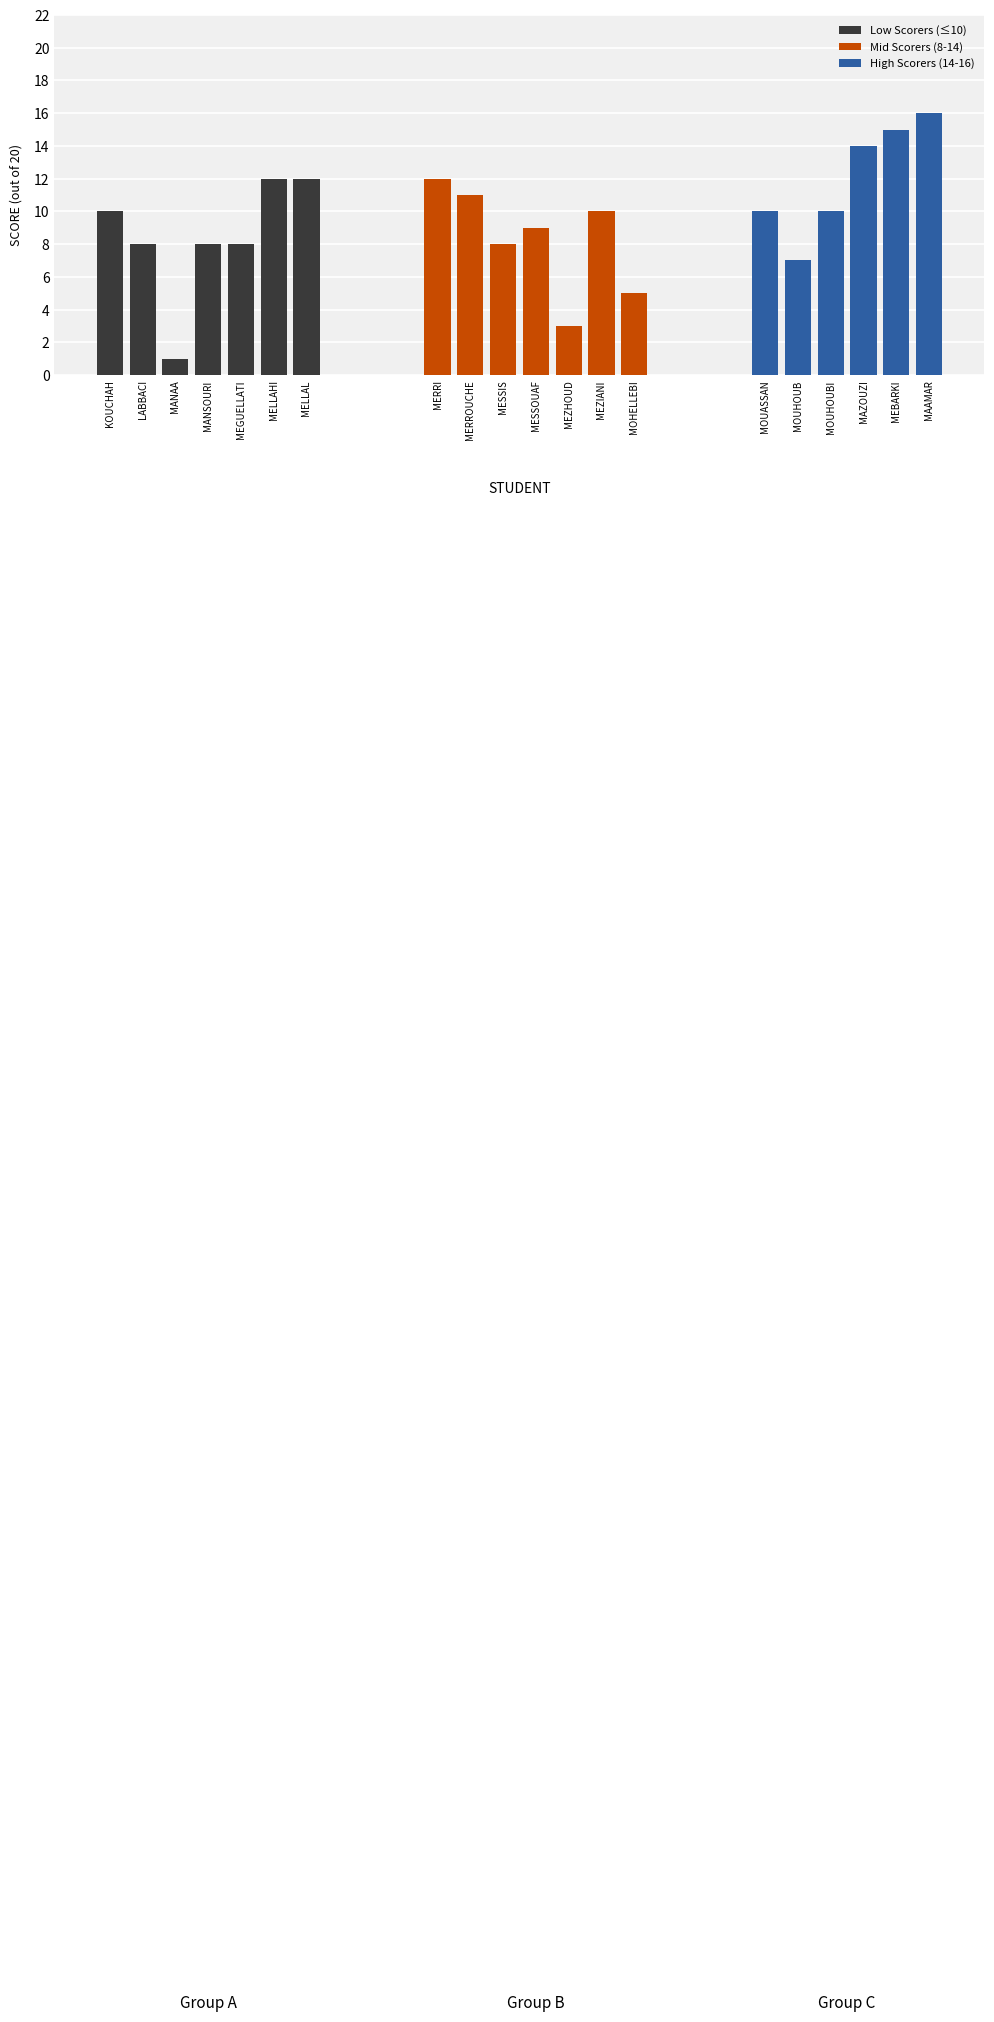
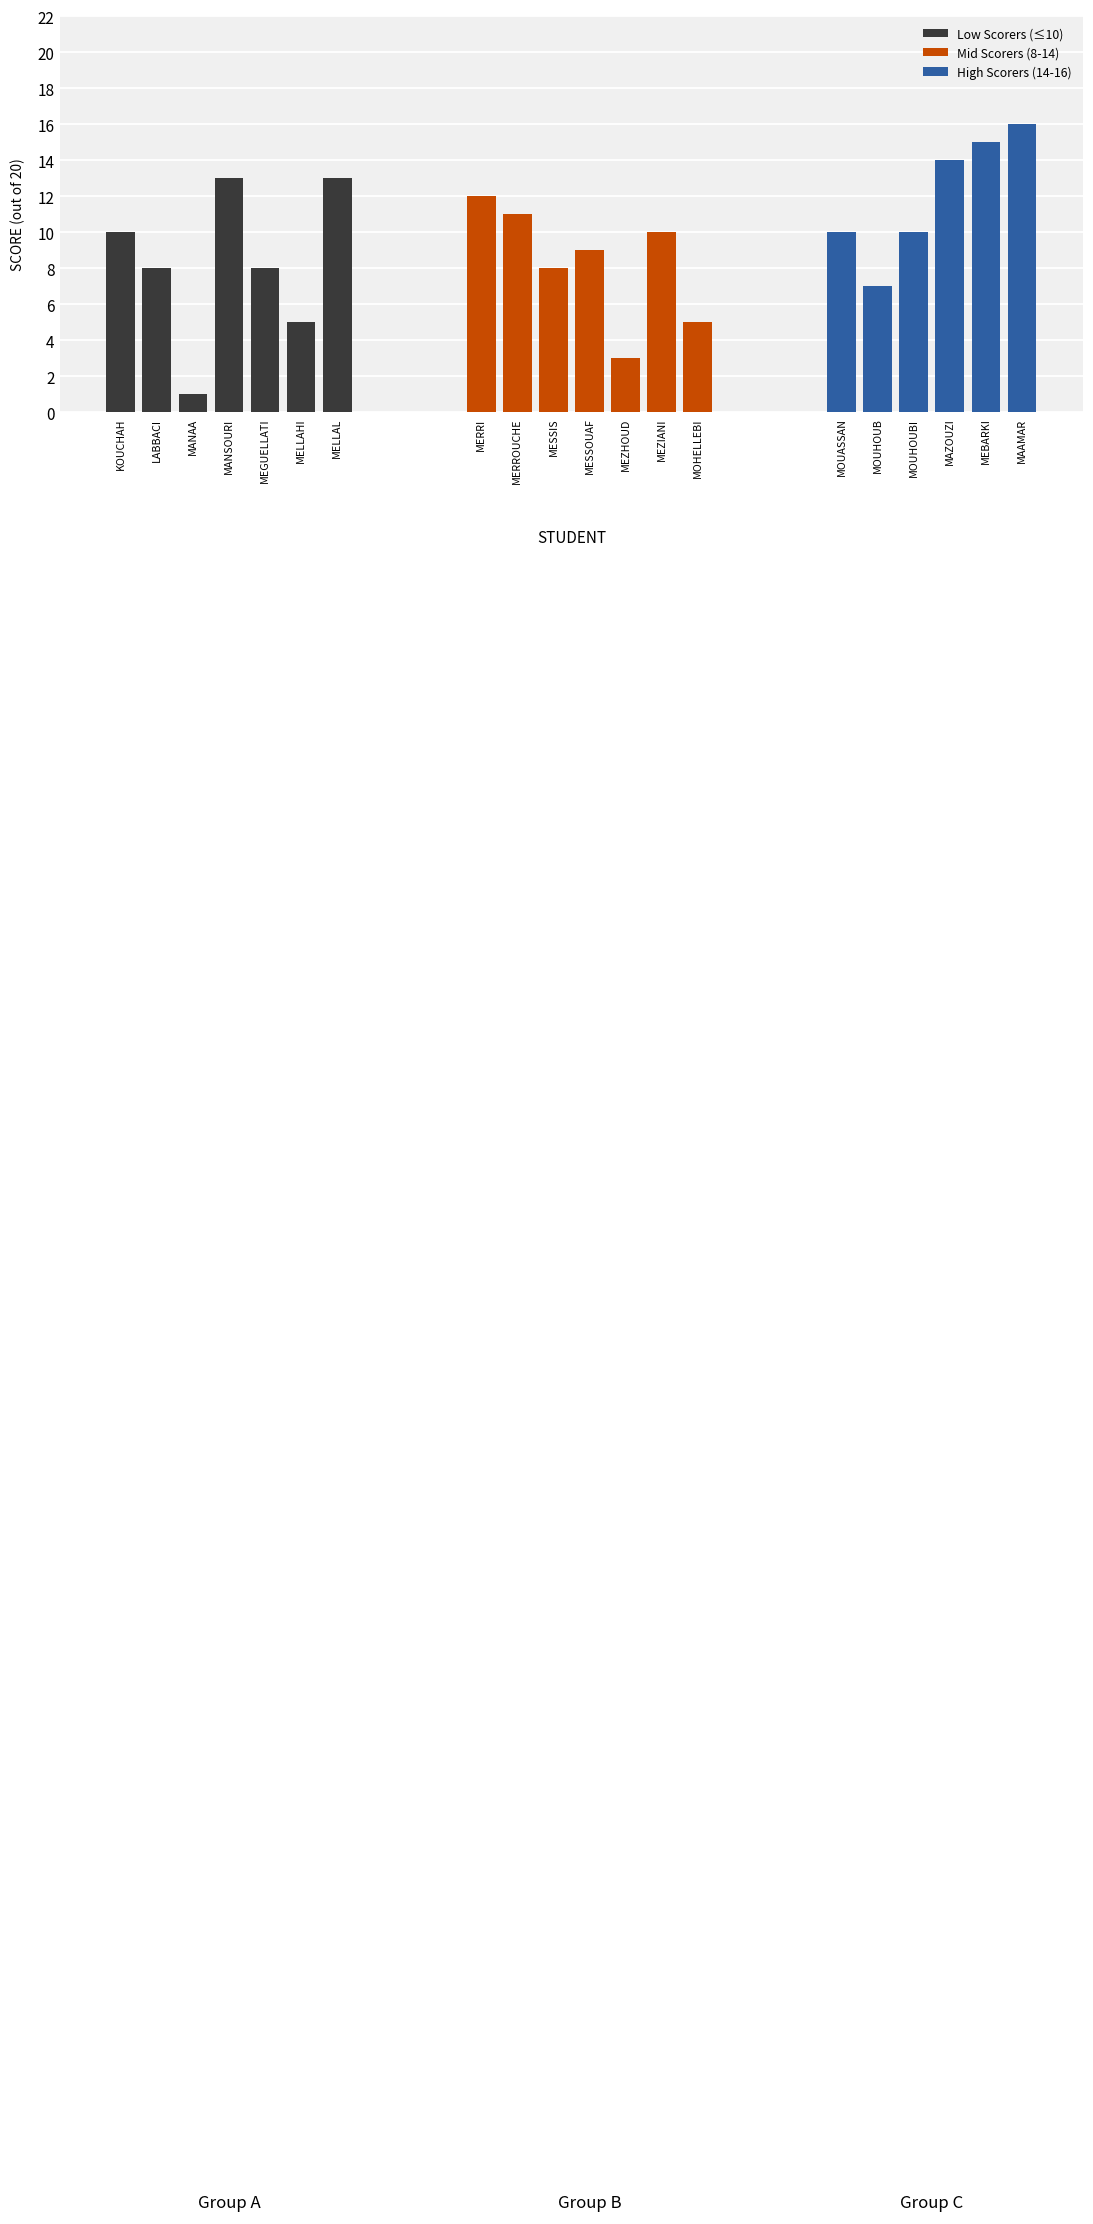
  {
    "Low Scorers (≤10)": {
      "KOUCHAH": 10,
      "LABBACI": 8,
      "MANAA": 1,
-     "MANSOURI": 8,
+     "MANSOURI": 13,
      "MEGUELLATI": 8,
-     "MELLAHI": 12,
-     "MELLAL": 12
+     "MELLAHI": 5,
+     "MELLAL": 13
    },
    "Mid Scorers (8-14)": {
      "MERRI": 12,
      "MERROUCHE": 11,
      "MESSIS": 8,
      "MESSOUAF": 9,
      "MEZHOUD": 3,
      "MEZIANI": 10,
      "MOHELLEBI": 5
    },
    "High Scorers (14-16)": {
      "MOUASSAN": 10,
      "MOUHOUB": 7,
      "MOUHOUBI": 10,
      "MAZOUZI": 14,
      "MEBARKI": 15,
      "MAAMAR": 16
    }
  }
